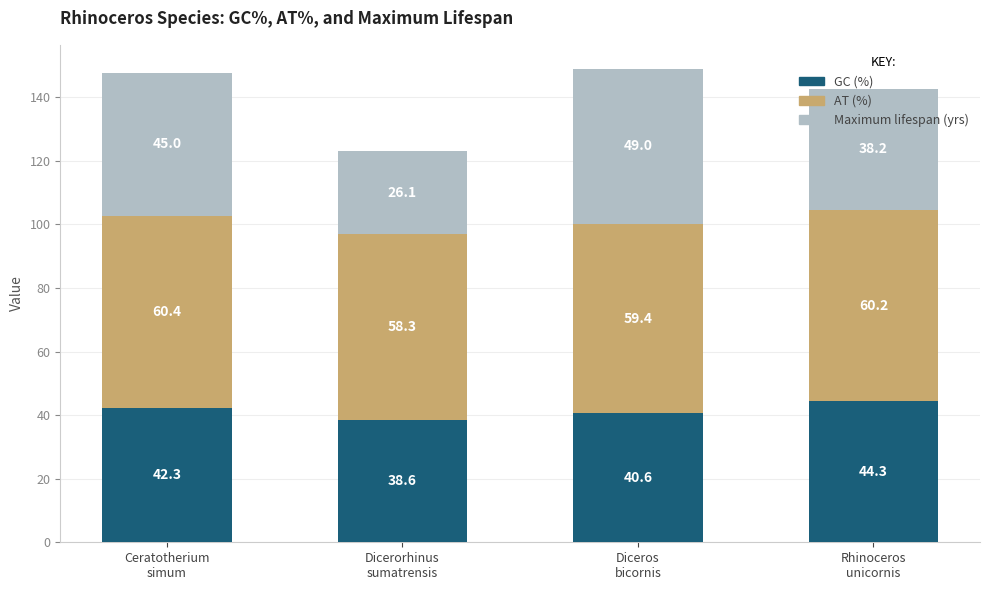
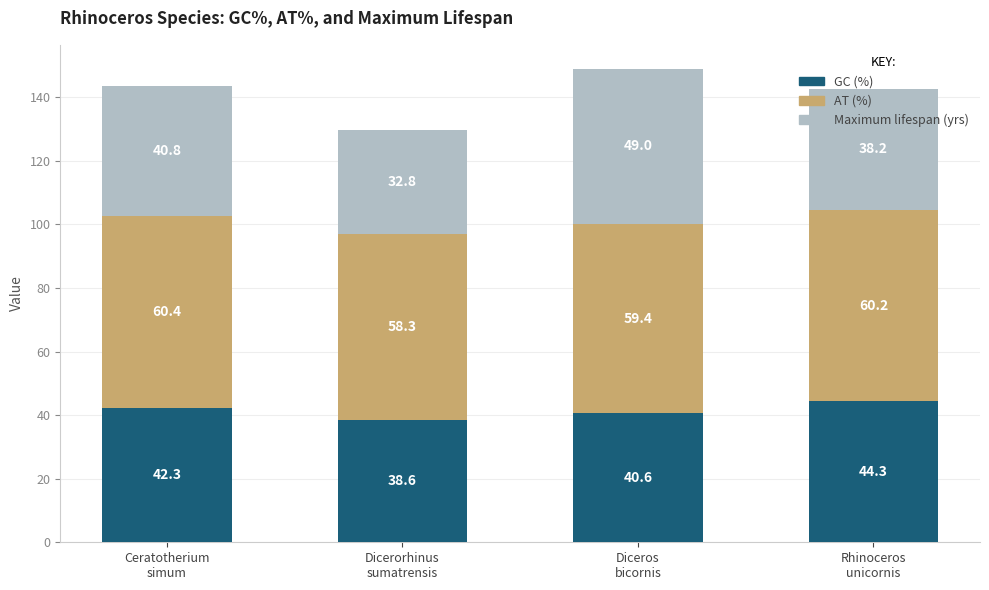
  {
    "GC (%)": {
      "Ceratotherium simum": 42.3,
      "Dicerorhinus sumatrensis": 38.6,
      "Diceros bicornis": 40.6,
      "Rhinoceros unicornis": 44.3
    },
    "AT (%)": {
      "Ceratotherium simum": 60.4,
      "Dicerorhinus sumatrensis": 58.3,
      "Diceros bicornis": 59.4,
      "Rhinoceros unicornis": 60.2
    },
    "Maximum lifespan (yrs)": {
-     "Ceratotherium simum": 45.0,
-     "Dicerorhinus sumatrensis": 26.1,
+     "Ceratotherium simum": 40.8,
+     "Dicerorhinus sumatrensis": 32.8,
      "Diceros bicornis": 49.0,
      "Rhinoceros unicornis": 38.2
    }
  }
